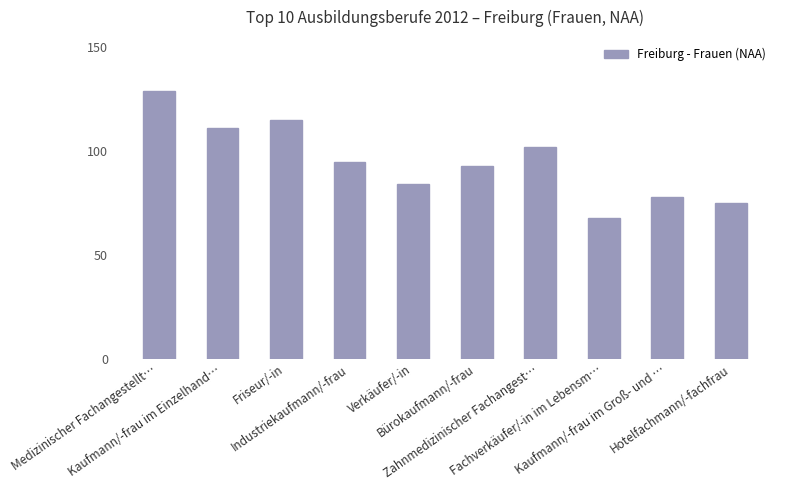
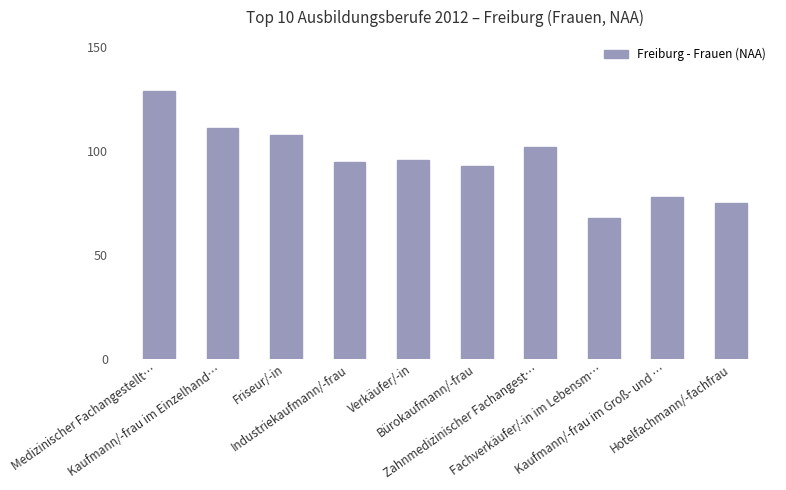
  {
    "Medizinischer Fachangestellt…": 129,
    "Kaufmann/-frau im Einzelhand…": 111,
-   "Friseur/-in": 115,
+   "Friseur/-in": 108,
    "Industriekaufmann/-frau": 95,
-   "Verkäufer/-in": 84,
+   "Verkäufer/-in": 96,
    "Bürokaufmann/-frau": 93,
    "Zahnmedizinischer Fachangest…": 102,
    "Fachverkäufer/-in im Lebensm…": 68,
    "Kaufmann/-frau im Groß- und …": 78,
    "Hotelfachmann/-fachfrau": 75
  }
